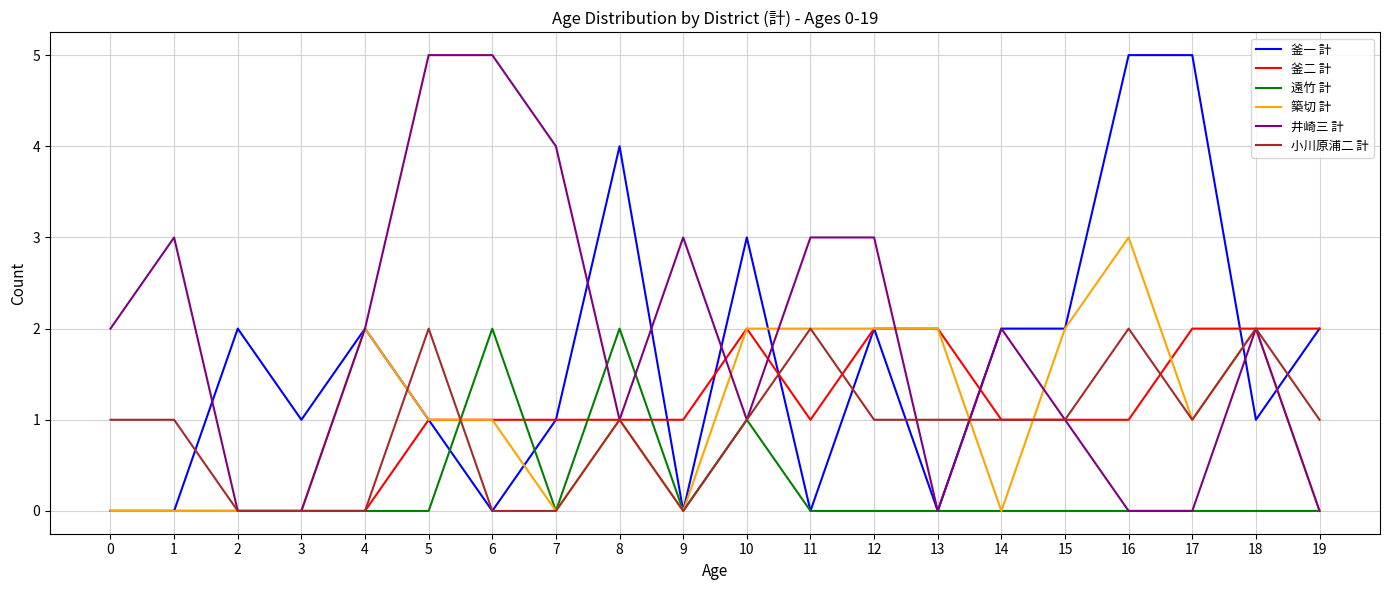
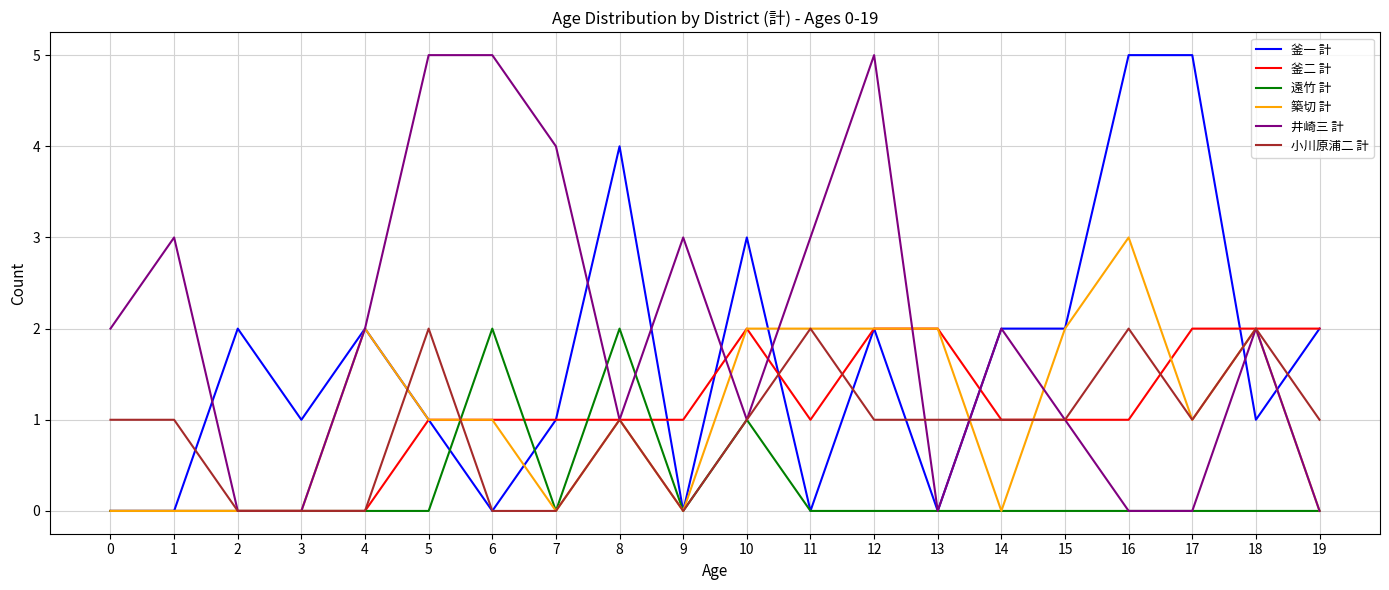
  {
    "釜一 計": {
      "2": 2,
      "3": 1,
      "8": 4,
      "10": 3,
      "16": 5,
      "17": 5,
      "18": 1
    },
    "釜二 計": {
      "9": 1,
      "11": 1,
      "16": 1,
      "17": 2
    },
    "遠竹 計": {
      "5": 0,
      "6": 2,
      "8": 2,
      "12": 0,
      "15": 0,
      "18": 0
    },
    "築切 計": {
      "16": 3
    },
    "井崎三 計": {
      "0": 2,
      "1": 3,
      "5": 5,
      "6": 5,
      "7": 4,
      "9": 3,
      "11": 3,
-     "12": 3
+     "12": 5
    },
    "小川原浦二 計": {
      "0": 1,
      "1": 1,
      "5": 2,
      "12": 1,
      "13": 1,
      "16": 2,
      "19": 1
    }
  }
